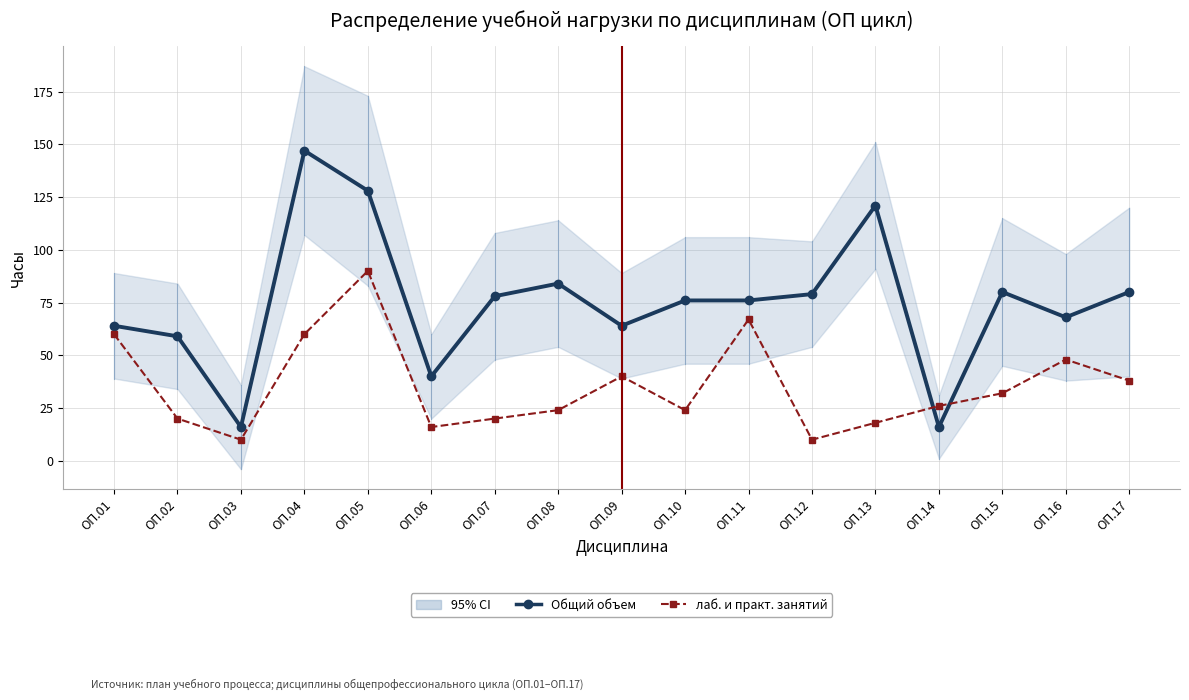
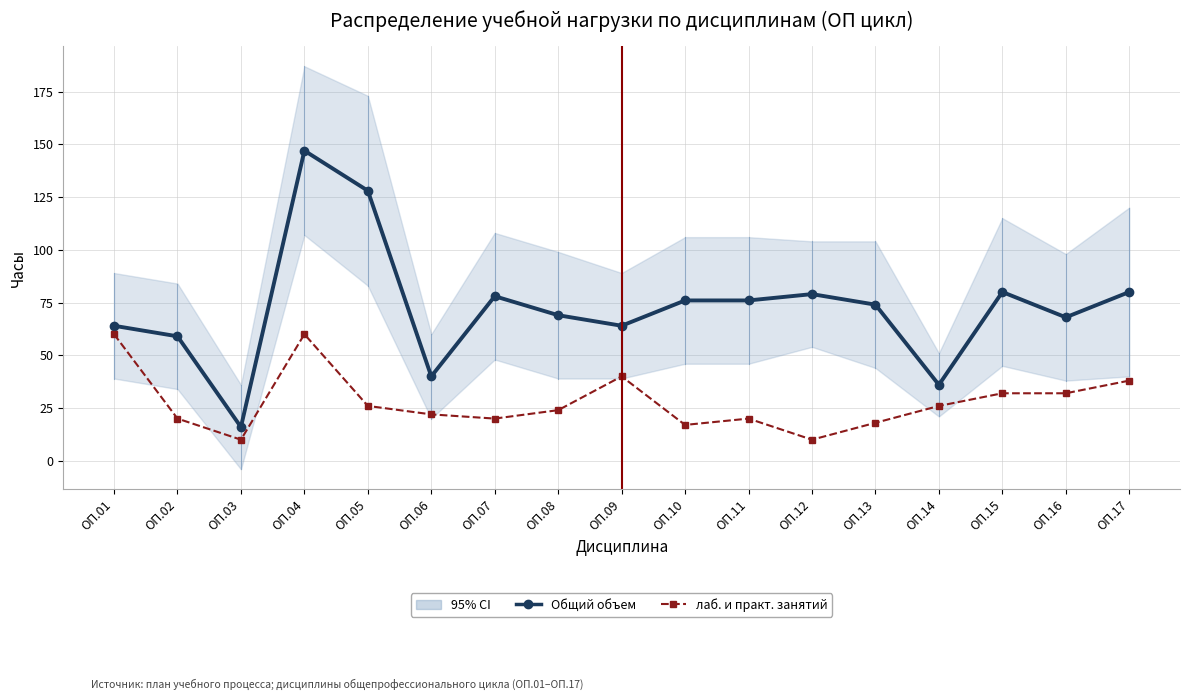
  {
    "Общий объем": {
      "ОП.01": 64,
      "ОП.02": 59,
      "ОП.03": 16,
      "ОП.04": 147,
      "ОП.05": 128,
      "ОП.06": 40,
      "ОП.07": 78,
-     "ОП.08": 84,
+     "ОП.08": 69,
      "ОП.09": 64,
      "ОП.10": 76,
      "ОП.11": 76,
      "ОП.12": 79,
-     "ОП.13": 121,
-     "ОП.14": 16,
+     "ОП.13": 74,
+     "ОП.14": 36,
      "ОП.15": 80,
      "ОП.16": 68,
      "ОП.17": 80
    },
    "лаб. и практ. занятий": {
      "ОП.01": 60,
      "ОП.02": 20,
      "ОП.03": 10,
      "ОП.04": 60,
-     "ОП.05": 90,
-     "ОП.06": 16,
+     "ОП.05": 26,
+     "ОП.06": 22,
      "ОП.07": 20,
      "ОП.08": 24,
-     "ОП.10": 24,
-     "ОП.11": 67,
+     "ОП.10": 17,
+     "ОП.11": 20,
      "ОП.12": 10,
      "ОП.13": 18,
      "ОП.14": 26,
      "ОП.15": 32,
-     "ОП.16": 48,
+     "ОП.16": 32,
      "ОП.17": 38
    }
  }
